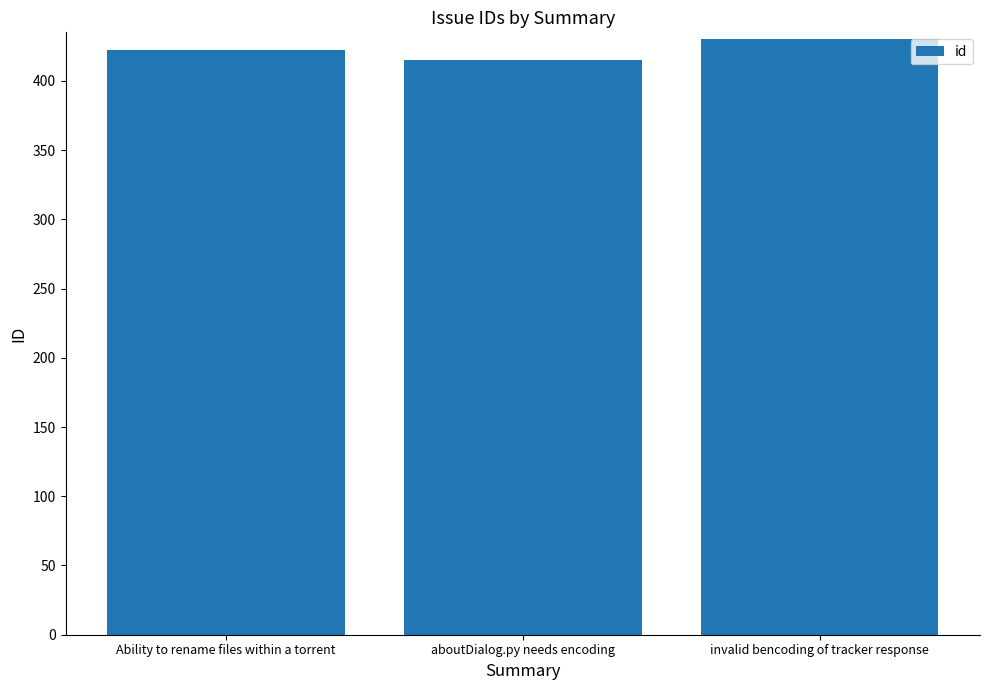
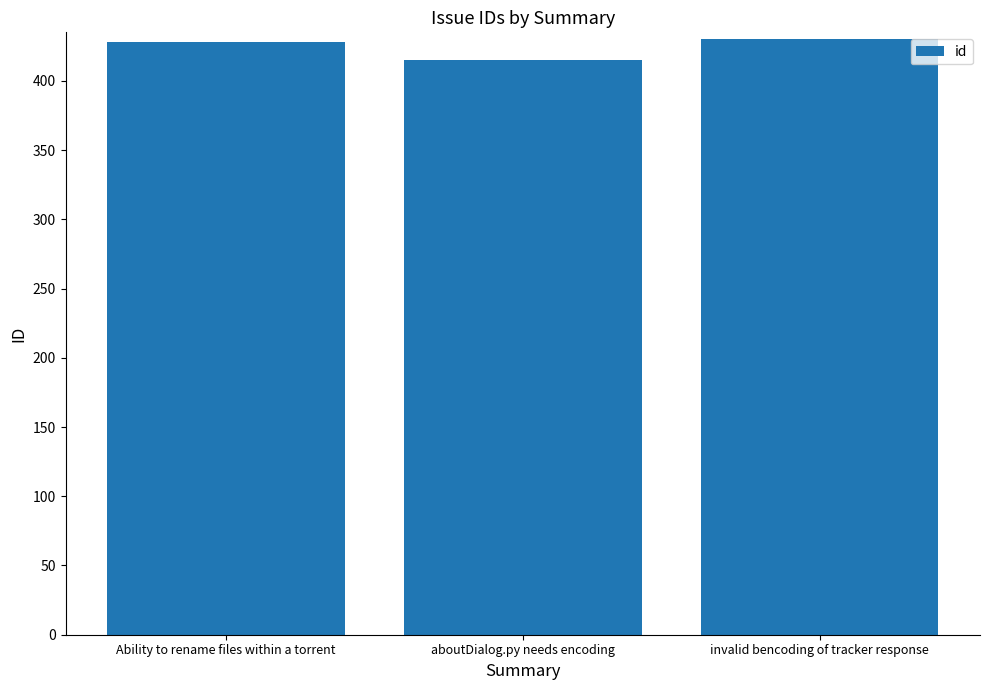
  {
-   "Ability to rename files within a torrent": 422,
+   "Ability to rename files within a torrent": 428,
    "aboutDialog.py needs encoding": 415,
    "invalid bencoding of tracker response": 430
  }
